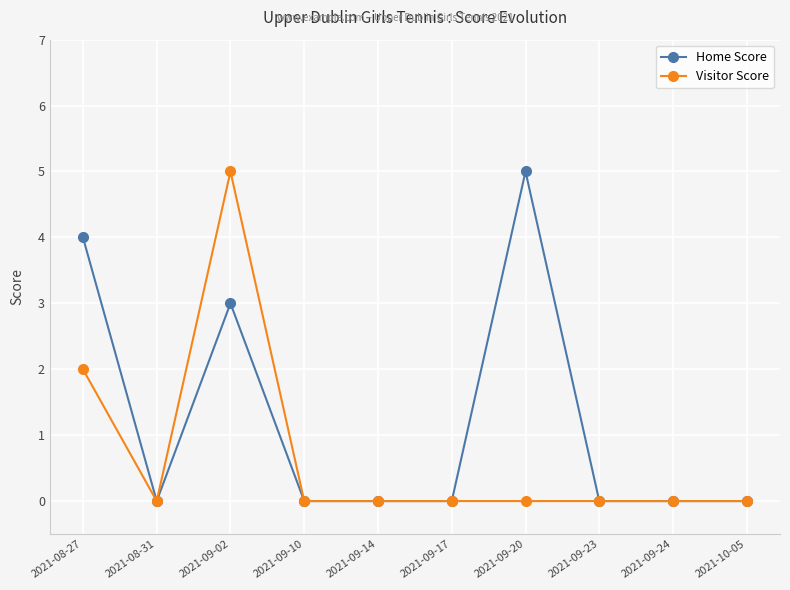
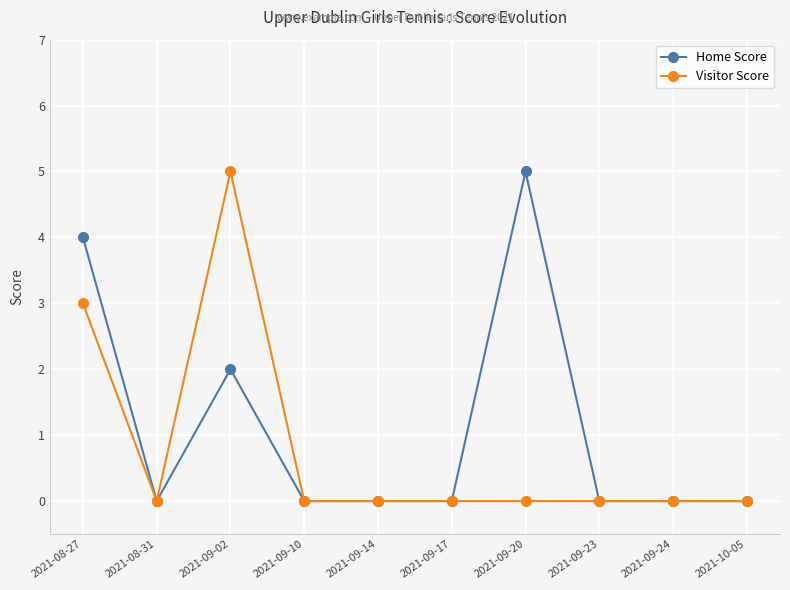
  {
    "Home Score": {
      "2021-08-27": 4,
-     "2021-09-02": 3,
+     "2021-09-02": 2,
      "2021-09-20": 5
    },
    "Visitor Score": {
-     "2021-08-27": 2,
+     "2021-08-27": 3,
      "2021-09-02": 5,
      "2021-09-20": 0
    }
  }
